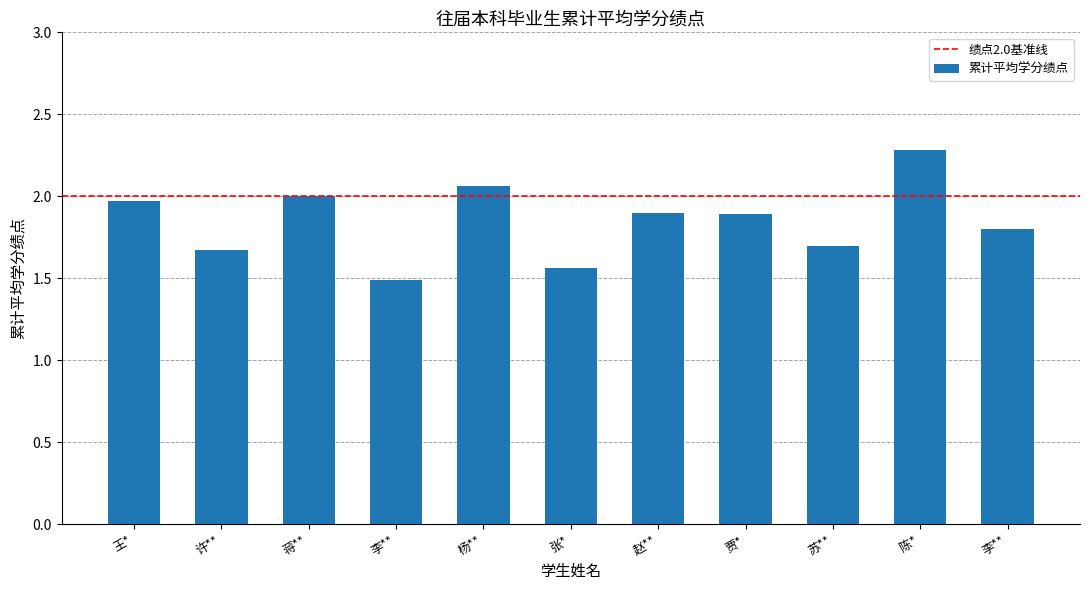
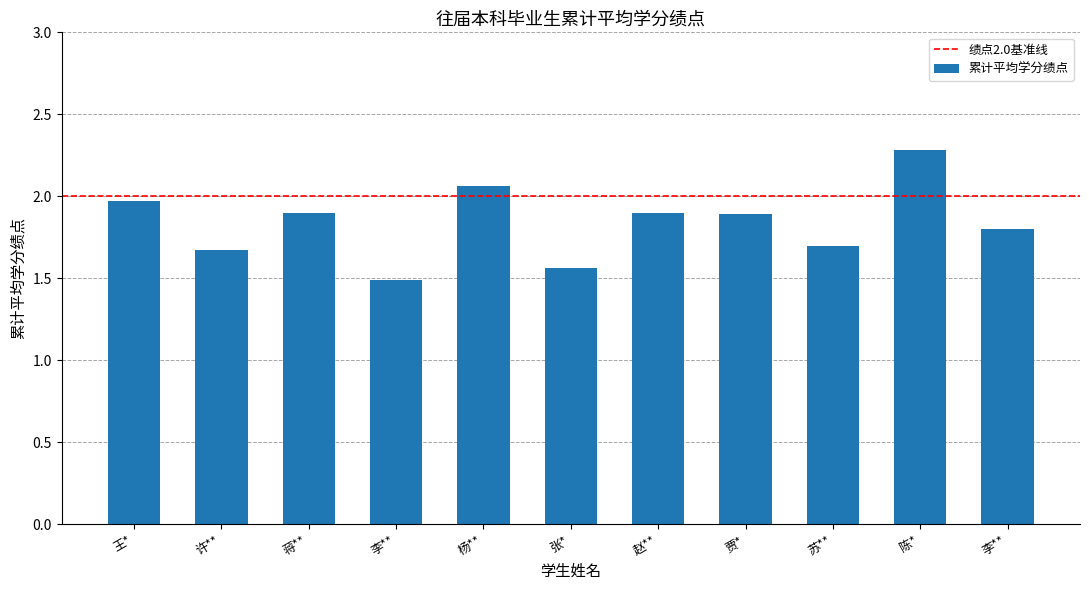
  {
    "王*": 1.97,
    "许**": 1.67,
-   "蒋**": 2.0,
+   "蒋**": 1.9,
    "杨**": 2.06,
    "张*": 1.56,
    "赵**": 1.9,
    "贾*": 1.9,
    "苏**": 1.7,
    "陈*": 2.28
  }
